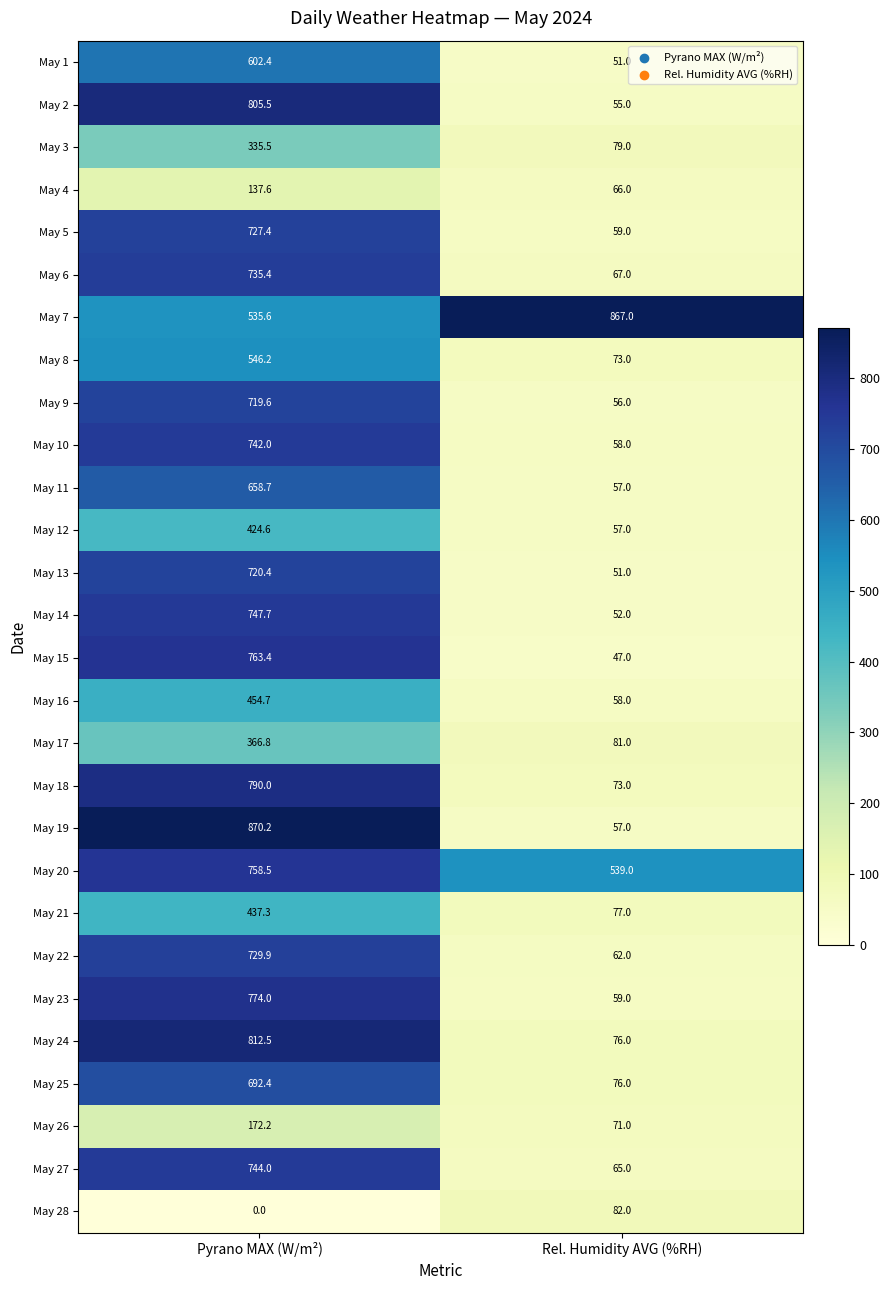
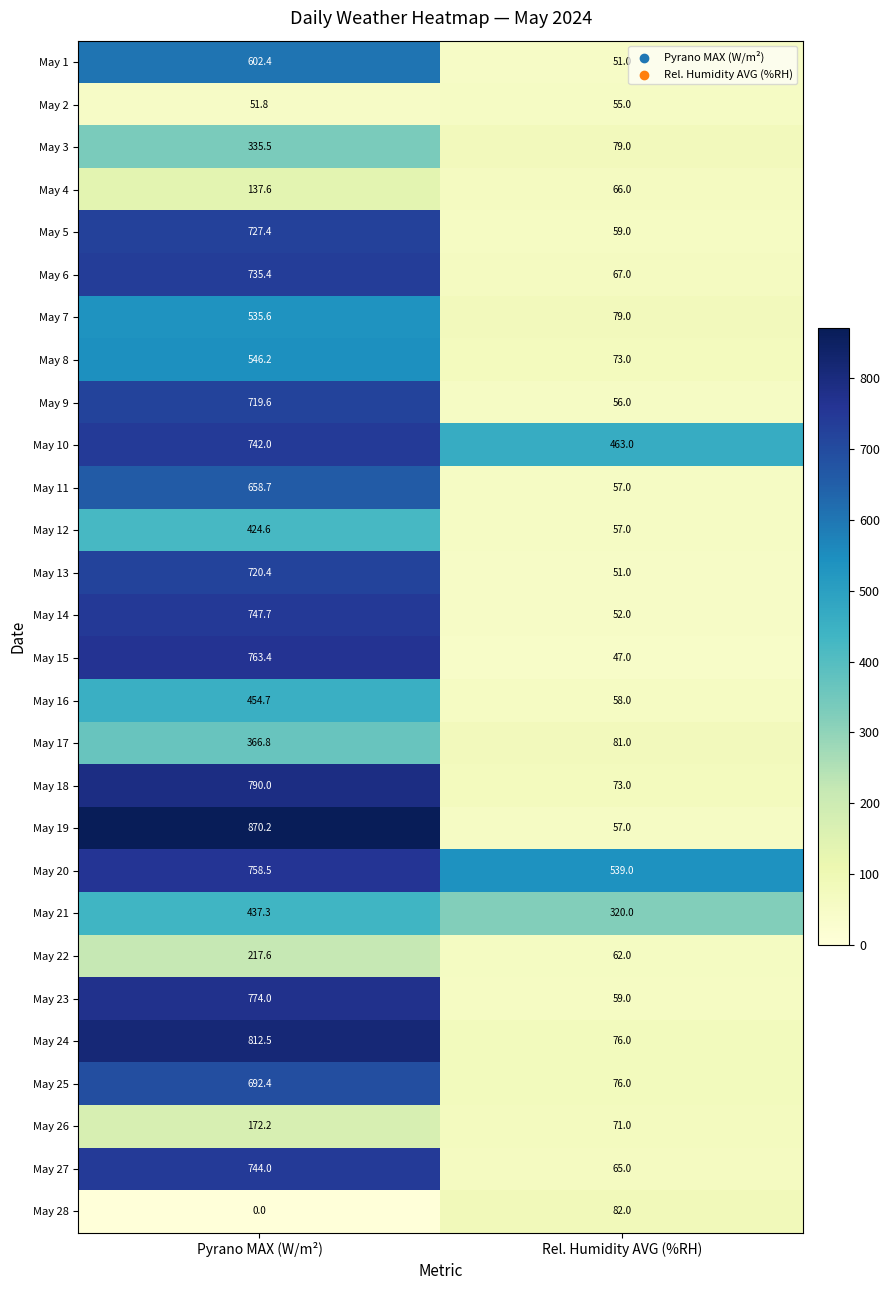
  {
    "May 1": {
      "Pyrano MAX (W/m²)": 602.4
    },
    "May 2": {
-     "Pyrano MAX (W/m²)": 805.5,
+     "Pyrano MAX (W/m²)": 51.8,
      "Rel. Humidity AVG (%RH)": 55.0
    },
    "May 3": {
      "Pyrano MAX (W/m²)": 335.5,
      "Rel. Humidity AVG (%RH)": 79.0
    },
    "May 4": {
      "Pyrano MAX (W/m²)": 137.6,
      "Rel. Humidity AVG (%RH)": 66.0
    },
    "May 5": {
      "Pyrano MAX (W/m²)": 727.4,
      "Rel. Humidity AVG (%RH)": 59.0
    },
    "May 6": {
      "Pyrano MAX (W/m²)": 735.4,
      "Rel. Humidity AVG (%RH)": 67.0
    },
    "May 7": {
      "Pyrano MAX (W/m²)": 535.6,
-     "Rel. Humidity AVG (%RH)": 867.0
+     "Rel. Humidity AVG (%RH)": 79.0
    },
    "May 8": {
      "Pyrano MAX (W/m²)": 546.2,
      "Rel. Humidity AVG (%RH)": 73.0
    },
    "May 9": {
      "Pyrano MAX (W/m²)": 719.6,
      "Rel. Humidity AVG (%RH)": 56.0
    },
    "May 10": {
      "Pyrano MAX (W/m²)": 742.0,
-     "Rel. Humidity AVG (%RH)": 58.0
+     "Rel. Humidity AVG (%RH)": 463.0
    },
    "May 11": {
      "Pyrano MAX (W/m²)": 658.7,
      "Rel. Humidity AVG (%RH)": 57.0
    },
    "May 12": {
      "Pyrano MAX (W/m²)": 424.6,
      "Rel. Humidity AVG (%RH)": 57.0
    },
    "May 13": {
      "Pyrano MAX (W/m²)": 720.4,
      "Rel. Humidity AVG (%RH)": 51.0
    },
    "May 14": {
      "Pyrano MAX (W/m²)": 747.7,
      "Rel. Humidity AVG (%RH)": 52.0
    },
    "May 15": {
      "Pyrano MAX (W/m²)": 763.4,
      "Rel. Humidity AVG (%RH)": 47.0
    },
    "May 16": {
      "Pyrano MAX (W/m²)": 454.7,
      "Rel. Humidity AVG (%RH)": 58.0
    },
    "May 17": {
      "Pyrano MAX (W/m²)": 366.8,
      "Rel. Humidity AVG (%RH)": 81.0
    },
    "May 18": {
      "Pyrano MAX (W/m²)": 790.0,
      "Rel. Humidity AVG (%RH)": 73.0
    },
    "May 19": {
      "Pyrano MAX (W/m²)": 870.2,
      "Rel. Humidity AVG (%RH)": 57.0
    },
    "May 20": {
      "Pyrano MAX (W/m²)": 758.5,
      "Rel. Humidity AVG (%RH)": 539.0
    },
    "May 21": {
      "Pyrano MAX (W/m²)": 437.3,
-     "Rel. Humidity AVG (%RH)": 77.0
+     "Rel. Humidity AVG (%RH)": 320.0
    },
    "May 22": {
-     "Pyrano MAX (W/m²)": 729.9,
+     "Pyrano MAX (W/m²)": 217.6,
      "Rel. Humidity AVG (%RH)": 62.0
    },
    "May 23": {
      "Pyrano MAX (W/m²)": 774.0,
      "Rel. Humidity AVG (%RH)": 59.0
    },
    "May 24": {
      "Pyrano MAX (W/m²)": 812.5,
      "Rel. Humidity AVG (%RH)": 76.0
    },
    "May 25": {
      "Pyrano MAX (W/m²)": 692.4,
      "Rel. Humidity AVG (%RH)": 76.0
    },
    "May 26": {
      "Pyrano MAX (W/m²)": 172.2,
      "Rel. Humidity AVG (%RH)": 71.0
    },
    "May 27": {
      "Pyrano MAX (W/m²)": 744.0,
      "Rel. Humidity AVG (%RH)": 65.0
    },
    "May 28": {
      "Pyrano MAX (W/m²)": 0.0,
      "Rel. Humidity AVG (%RH)": 82.0
    }
  }
